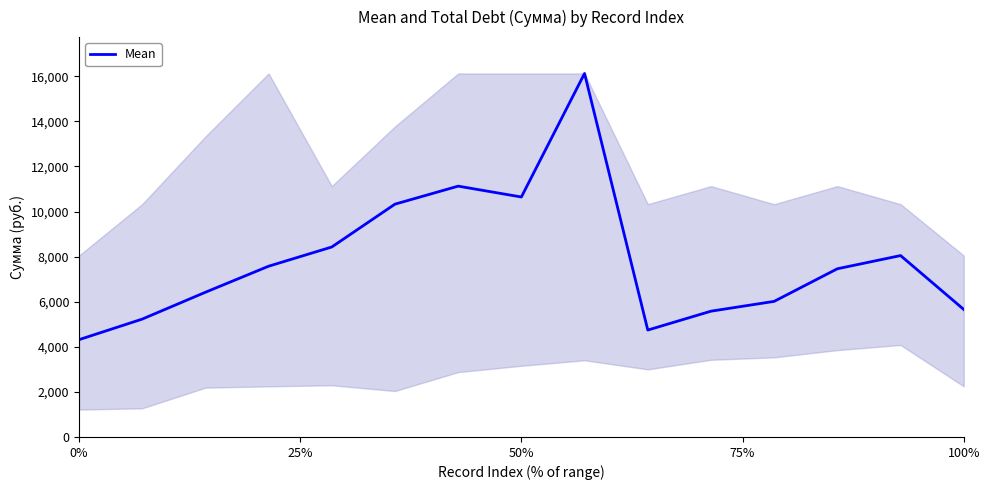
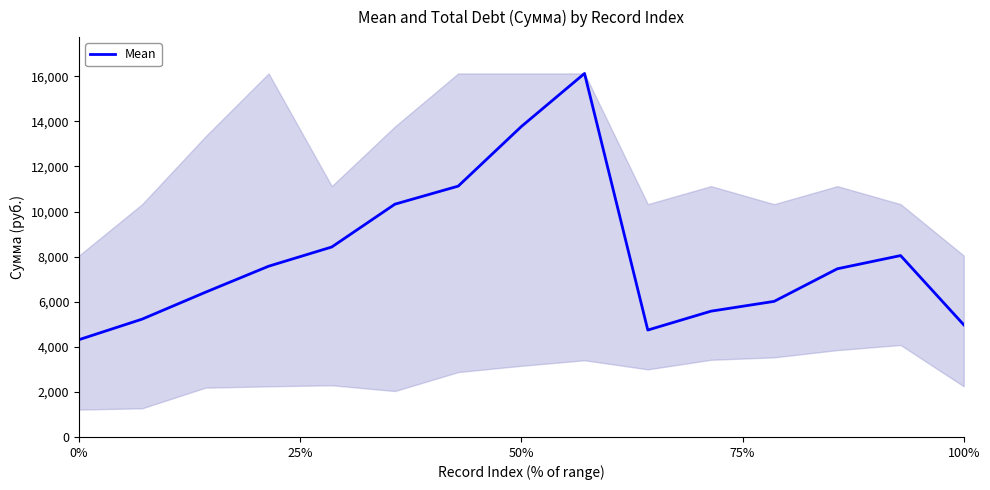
  {
    "Mean": {
      "0%": "4,300",
-     "50%": "10,600",
-     "100%": "5,700"
+     "50%": "13,800",
+     "100%": "5,000"
    }
  }
